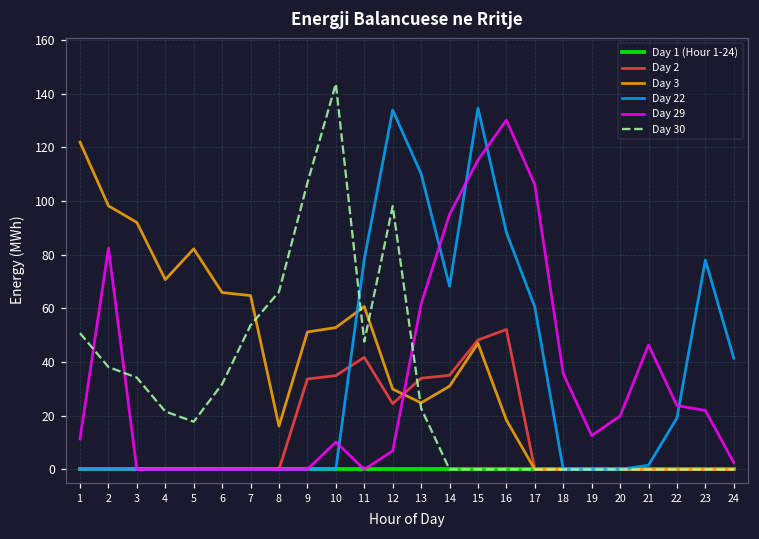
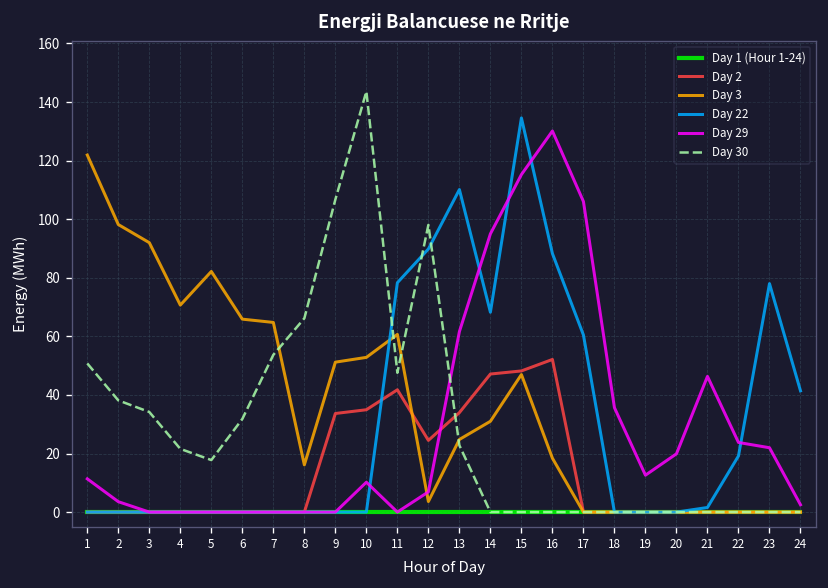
  {
    "Day 1 (Hour 1-24)": {
      "12": 0,
      "13": 0
    },
    "Day 2": {
      "9": 34,
      "10": 35,
      "11": 42,
      "12": 24,
      "13": 34,
-     "14": 35,
+     "14": 47,
      "15": 48,
      "16": 52
    },
    "Day 3": {
      "1": 122,
      "2": 98,
      "3": 92,
      "4": 71,
      "5": 82,
      "6": 66,
      "7": 65,
      "8": 16,
      "9": 51,
      "10": 53,
      "11": 61,
-     "12": 30,
+     "12": 4,
      "13": 25,
      "14": 31,
      "15": 47,
      "16": 18
    },
    "Day 22": {
      "11": 78,
-     "12": 134,
+     "12": 90,
      "13": 110,
      "14": 68,
      "15": 135,
      "16": 88,
      "17": 60,
      "21": 2,
      "22": 19,
      "23": 78,
      "24": 41
    },
    "Day 29": {
      "1": 11,
-     "2": 82,
+     "2": 4,
      "10": 10,
      "12": 7,
      "13": 62,
      "14": 95,
      "15": 115,
      "16": 130,
      "17": 106,
      "18": 36,
      "19": 13,
      "20": 20,
      "21": 46,
      "22": 24,
      "23": 22,
      "24": 3
    },
    "Day 30": {
      "1": 51,
      "2": 38,
      "3": 34,
      "4": 22,
      "5": 18,
      "6": 32,
      "7": 54,
      "8": 66,
      "9": 107,
      "10": 144,
      "11": 48,
      "12": 98,
      "13": 23
    }
  }
